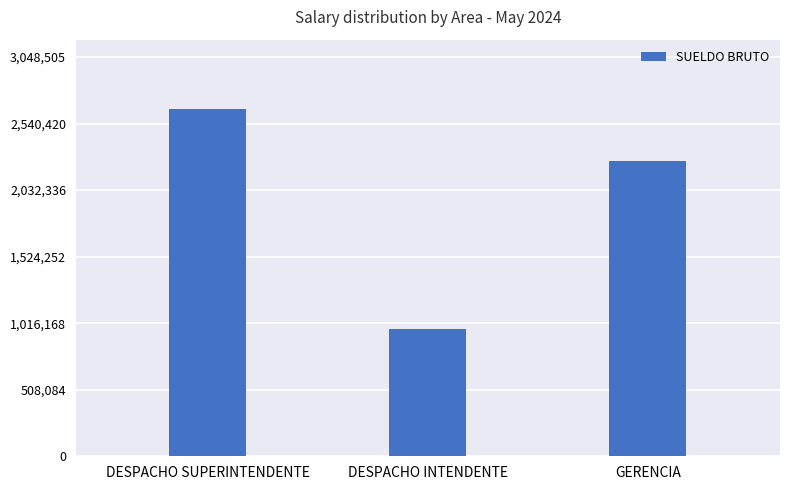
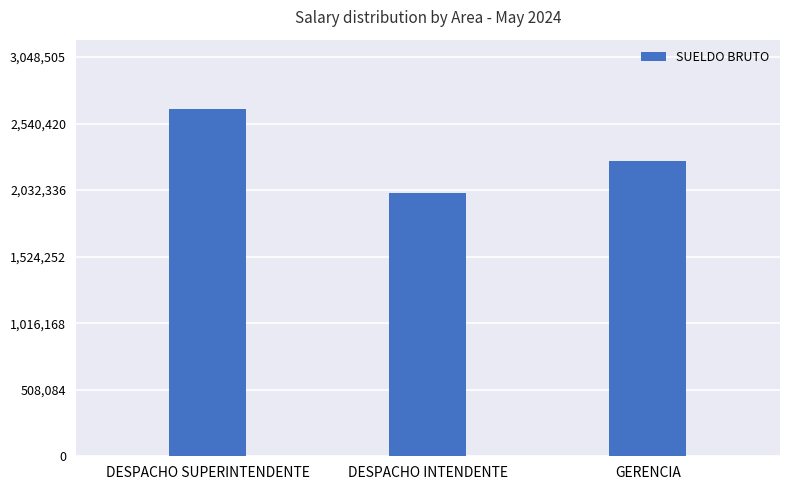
  {
    "DESPACHO SUPERINTENDENTE": "2,650,000",
-   "DESPACHO INTENDENTE": "970,000",
+   "DESPACHO INTENDENTE": "2,010,000",
    "GERENCIA": "2,260,000"
  }
